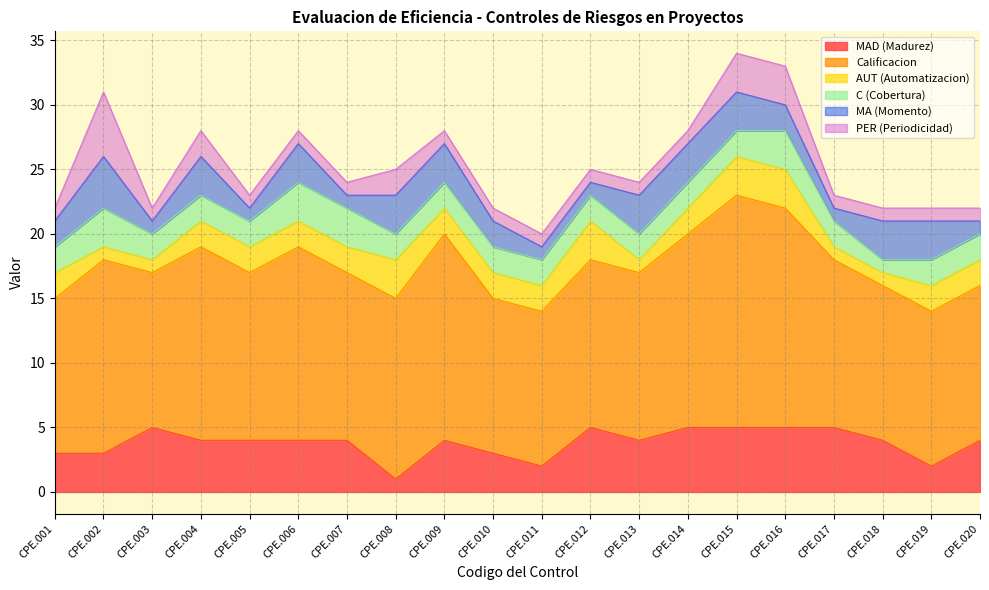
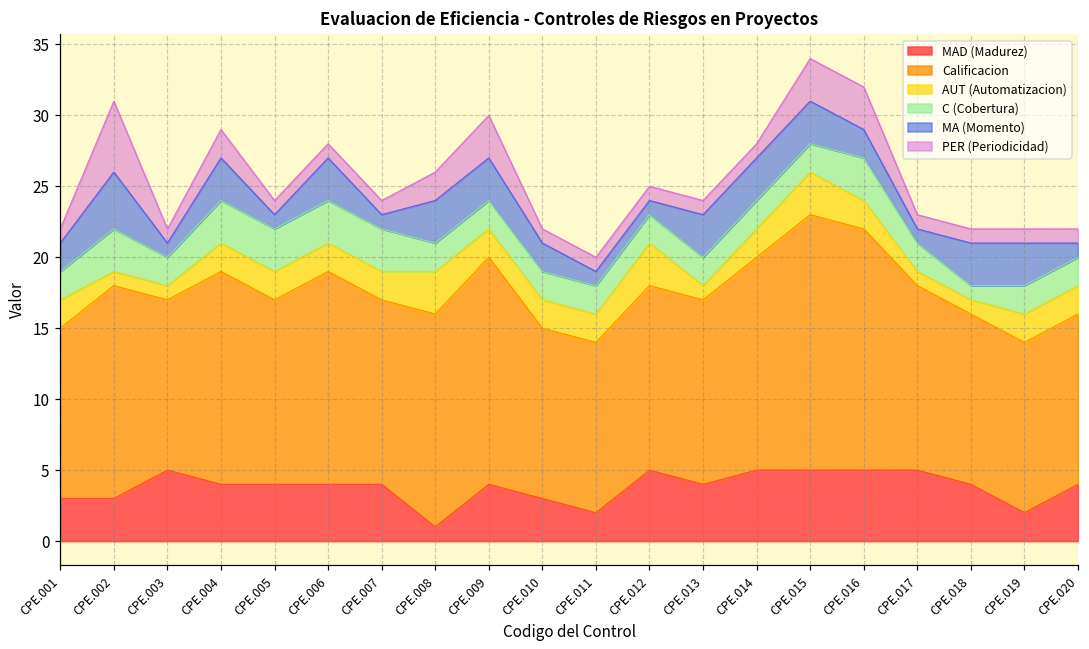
  {
    "MAD (Madurez)": {
      "CPE.001": 3,
      "CPE.002": 3,
      "CPE.003": 5,
      "CPE.004": 4,
      "CPE.005": 4,
      "CPE.006": 4,
      "CPE.007": 4,
      "CPE.008": 1,
      "CPE.009": 4,
      "CPE.010": 3,
      "CPE.011": 2,
      "CPE.012": 5,
      "CPE.013": 4,
      "CPE.014": 5,
      "CPE.015": 5,
      "CPE.016": 5,
      "CPE.017": 5,
      "CPE.018": 4,
      "CPE.019": 2,
      "CPE.020": 4
    },
    "Calificacion": {
      "CPE.001": 12,
      "CPE.002": 15,
      "CPE.003": 12,
      "CPE.004": 15,
      "CPE.005": 13,
      "CPE.006": 15,
      "CPE.007": 13,
-     "CPE.008": 14,
+     "CPE.008": 15,
      "CPE.009": 16,
      "CPE.010": 12,
      "CPE.011": 12,
      "CPE.012": 13,
      "CPE.013": 13,
      "CPE.014": 15,
      "CPE.015": 18,
      "CPE.016": 17,
      "CPE.017": 13,
      "CPE.018": 12,
      "CPE.019": 12,
      "CPE.020": 12
    },
    "AUT (Automatizacion)": {
      "CPE.001": 2,
      "CPE.002": 1,
      "CPE.003": 1,
      "CPE.004": 2,
      "CPE.005": 2,
      "CPE.006": 2,
      "CPE.007": 2,
      "CPE.008": 3,
      "CPE.009": 2,
      "CPE.010": 2,
      "CPE.011": 2,
      "CPE.012": 3,
      "CPE.013": 1,
      "CPE.014": 2,
      "CPE.015": 3,
-     "CPE.016": 3,
+     "CPE.016": 2,
      "CPE.017": 1,
      "CPE.018": 1,
      "CPE.019": 2,
      "CPE.020": 2
    },
    "C (Cobertura)": {
      "CPE.001": 2,
      "CPE.002": 3,
      "CPE.003": 2,
-     "CPE.004": 2,
-     "CPE.005": 2,
+     "CPE.004": 3,
+     "CPE.005": 3,
      "CPE.006": 3,
      "CPE.007": 3,
      "CPE.008": 2,
      "CPE.009": 2,
      "CPE.010": 2,
      "CPE.011": 2,
      "CPE.012": 2,
      "CPE.013": 2,
      "CPE.014": 2,
      "CPE.015": 2,
      "CPE.016": 3,
      "CPE.017": 2,
      "CPE.018": 1,
      "CPE.019": 2,
      "CPE.020": 2
    },
    "MA (Momento)": {
      "CPE.001": 2,
      "CPE.002": 4,
      "CPE.003": 1,
      "CPE.004": 3,
      "CPE.005": 1,
      "CPE.006": 3,
      "CPE.007": 1,
      "CPE.008": 3,
      "CPE.009": 3,
      "CPE.010": 2,
      "CPE.011": 1,
      "CPE.012": 1,
      "CPE.013": 3,
      "CPE.014": 3,
      "CPE.015": 3,
      "CPE.016": 2,
      "CPE.017": 1,
      "CPE.018": 3,
      "CPE.019": 3,
      "CPE.020": 1
    },
    "PER (Periodicidad)": {
      "CPE.001": 1,
      "CPE.002": 5,
      "CPE.003": 1,
      "CPE.004": 2,
      "CPE.005": 1,
      "CPE.006": 1,
      "CPE.007": 1,
      "CPE.008": 2,
-     "CPE.009": 1,
+     "CPE.009": 3,
      "CPE.010": 1,
      "CPE.011": 1,
      "CPE.012": 1,
      "CPE.013": 1,
      "CPE.014": 1,
      "CPE.015": 3,
      "CPE.016": 3,
      "CPE.017": 1,
      "CPE.018": 1,
      "CPE.019": 1,
      "CPE.020": 1
    }
  }
